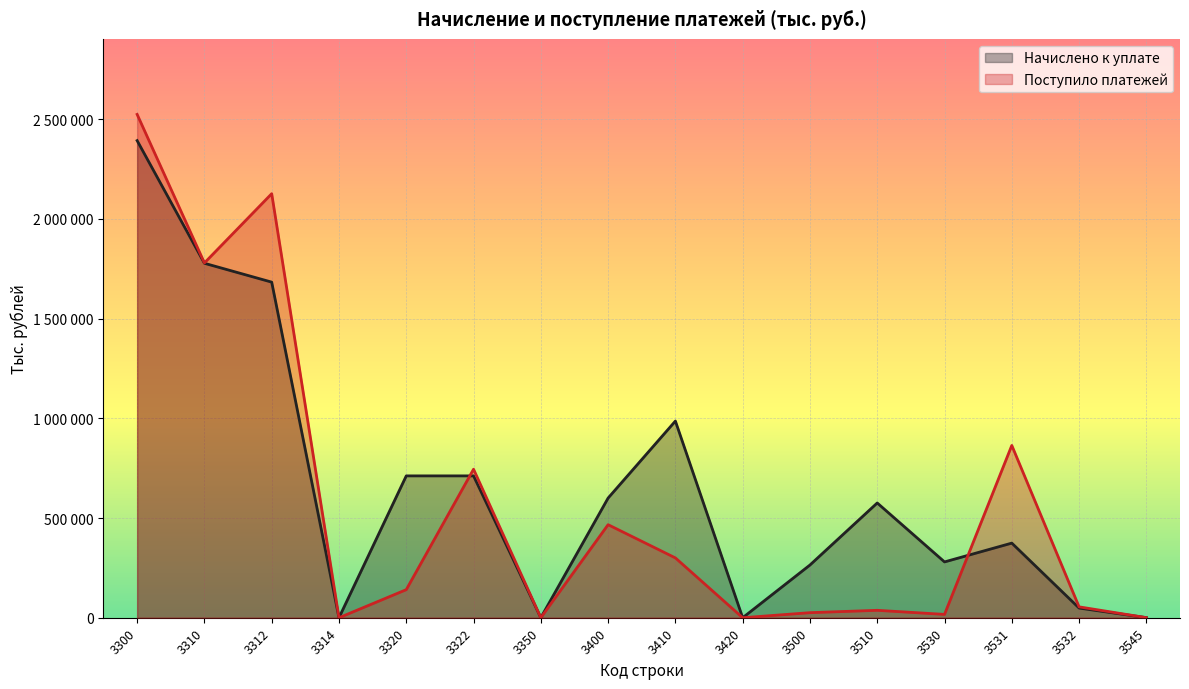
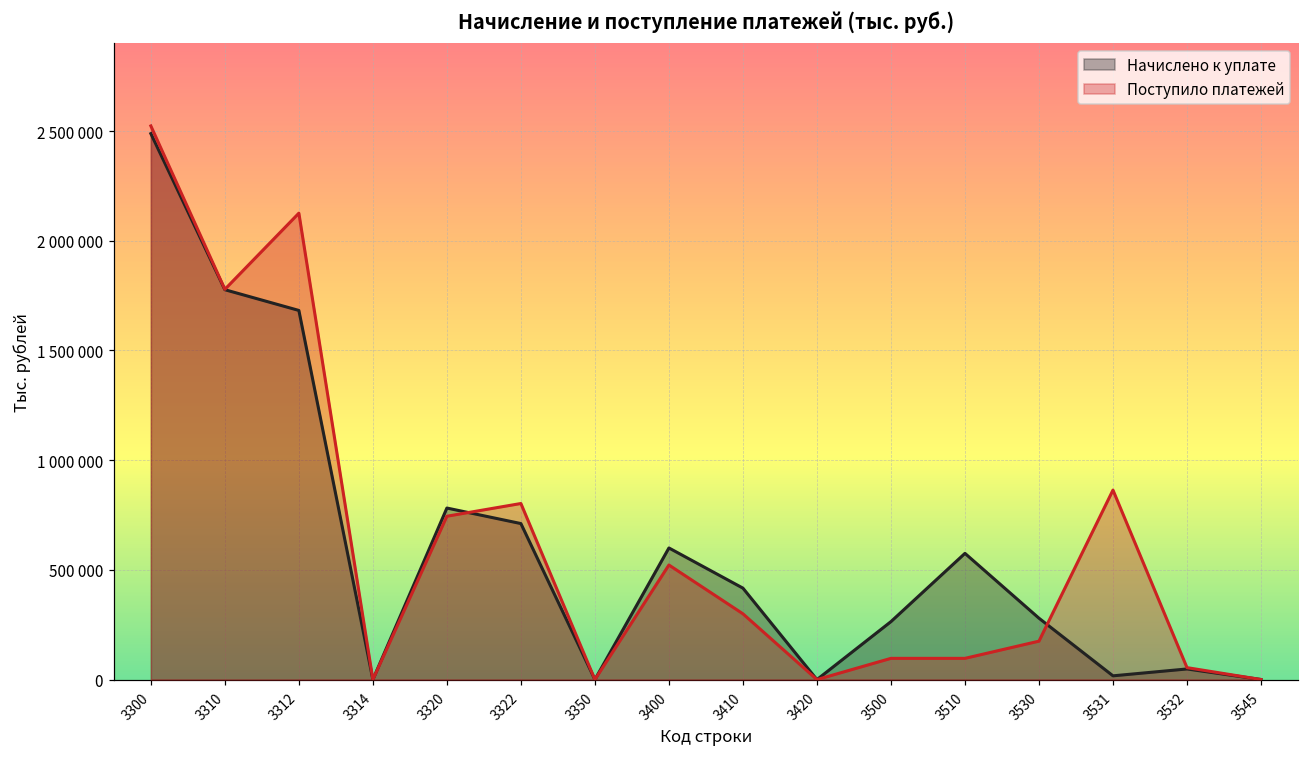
  {
    "Начислено к уплате": {
-     "3300": 2390000,
+     "3300": 2490000,
      "3312": 1680000,
-     "3320": 710000,
+     "3320": 780000,
      "3322": 710000,
      "3400": 600000,
-     "3410": 990000,
+     "3410": 420000,
      "3500": 260000,
      "3510": 580000,
      "3530": 280000,
-     "3531": 370000
+     "3531": 20000
    },
    "Поступило платежей": {
      "3300": 2520000,
      "3312": 2130000,
-     "3320": 140000,
-     "3322": 740000,
-     "3400": 470000,
+     "3320": 740000,
+     "3322": 800000,
+     "3400": 520000,
      "3410": 300000,
-     "3500": 30000,
-     "3510": 40000,
-     "3530": 20000,
+     "3500": 100000,
+     "3510": 100000,
+     "3530": 180000,
      "3531": 860000
    }
  }
